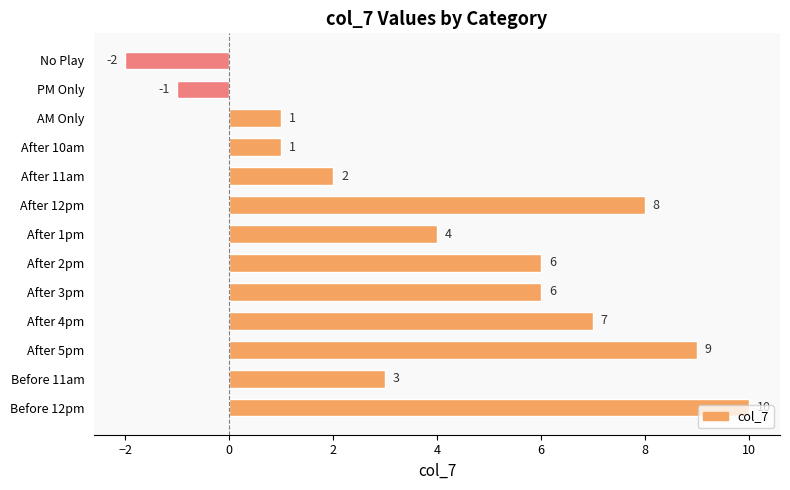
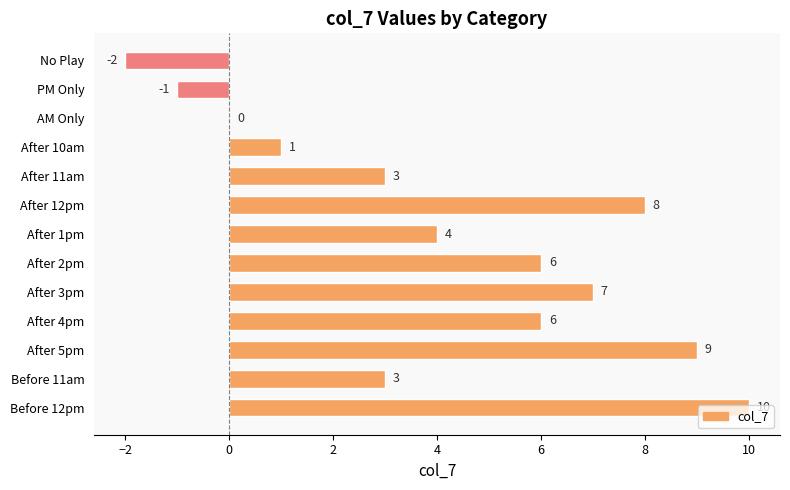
  {
    "No Play": -2,
    "PM Only": -1,
-   "AM Only": 1,
+   "AM Only": 0,
    "After 10am": 1,
-   "After 11am": 2,
+   "After 11am": 3,
    "After 12pm": 8,
    "After 1pm": 4,
    "After 2pm": 6,
-   "After 3pm": 6,
-   "After 4pm": 7,
+   "After 3pm": 7,
+   "After 4pm": 6,
    "After 5pm": 9,
    "Before 11am": 3
  }
